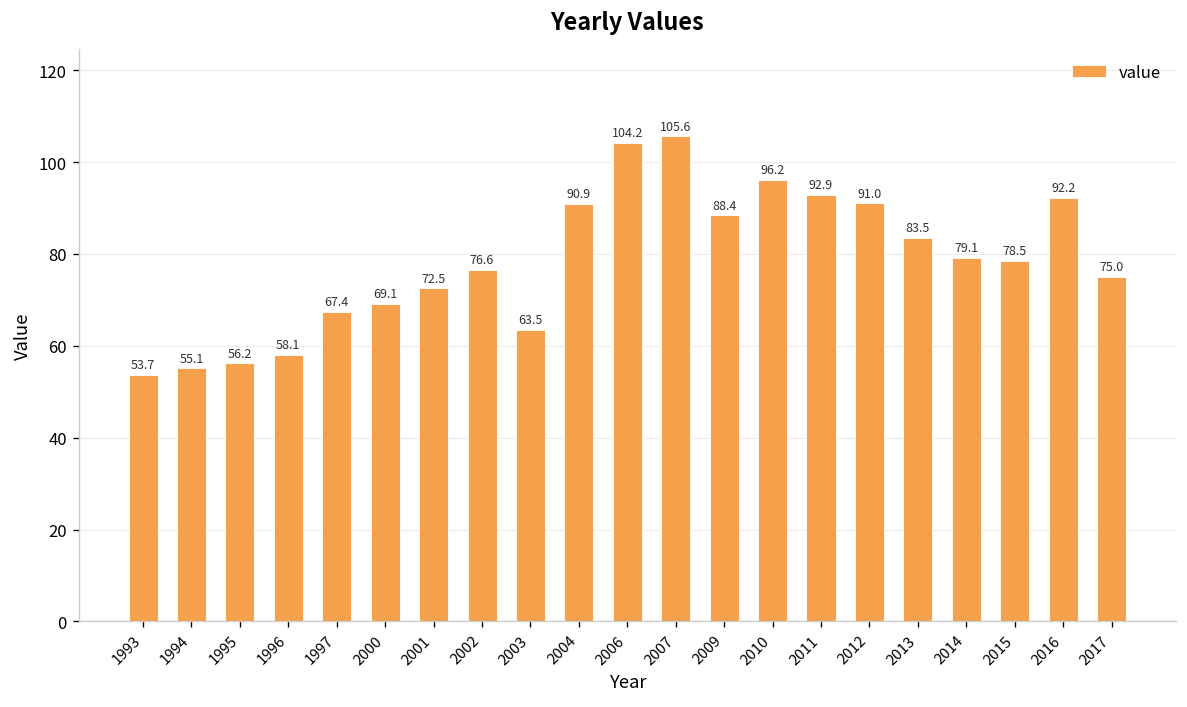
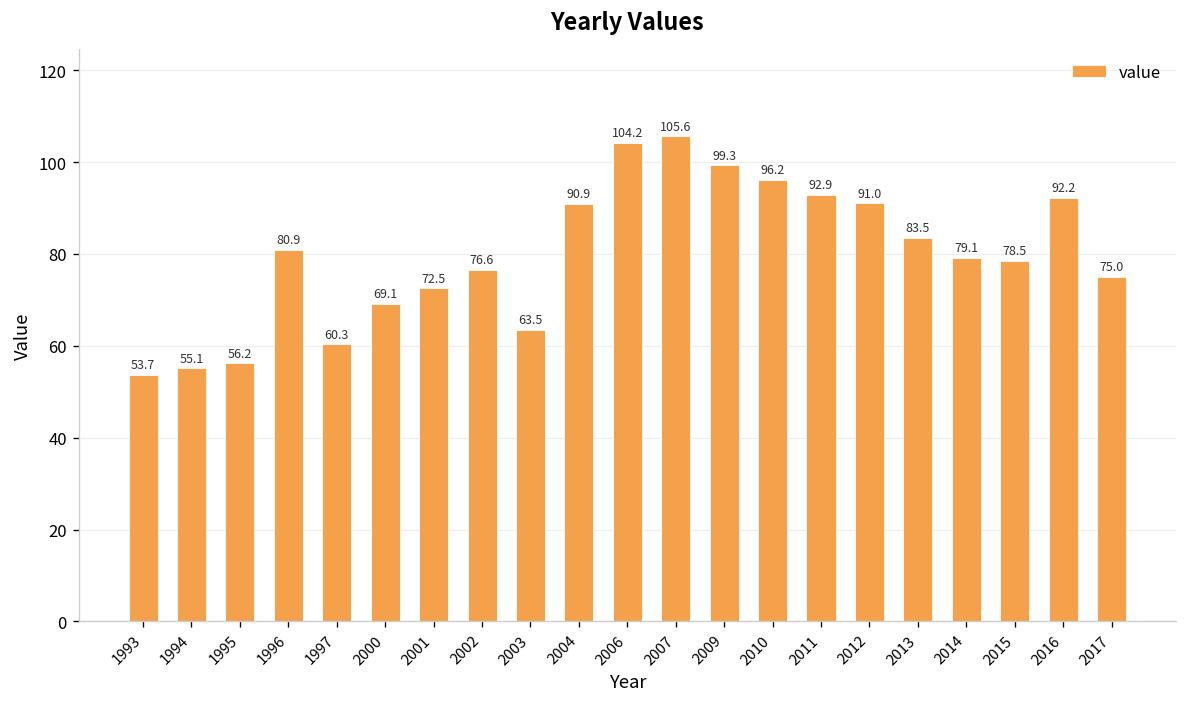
  {
    "1993": 53.7,
    "1994": 55.1,
    "1995": 56.2,
-   "1996": 58.1,
-   "1997": 67.4,
+   "1996": 80.9,
+   "1997": 60.3,
    "2000": 69.1,
    "2001": 72.5,
    "2002": 76.6,
    "2003": 63.5,
    "2004": 90.9,
    "2006": 104.2,
    "2007": 105.6,
-   "2009": 88.4,
+   "2009": 99.3,
    "2010": 96.2,
    "2011": 92.9,
    "2012": 91.0,
    "2013": 83.5,
    "2014": 79.1,
    "2015": 78.5,
    "2016": 92.2,
    "2017": 75.0
  }
